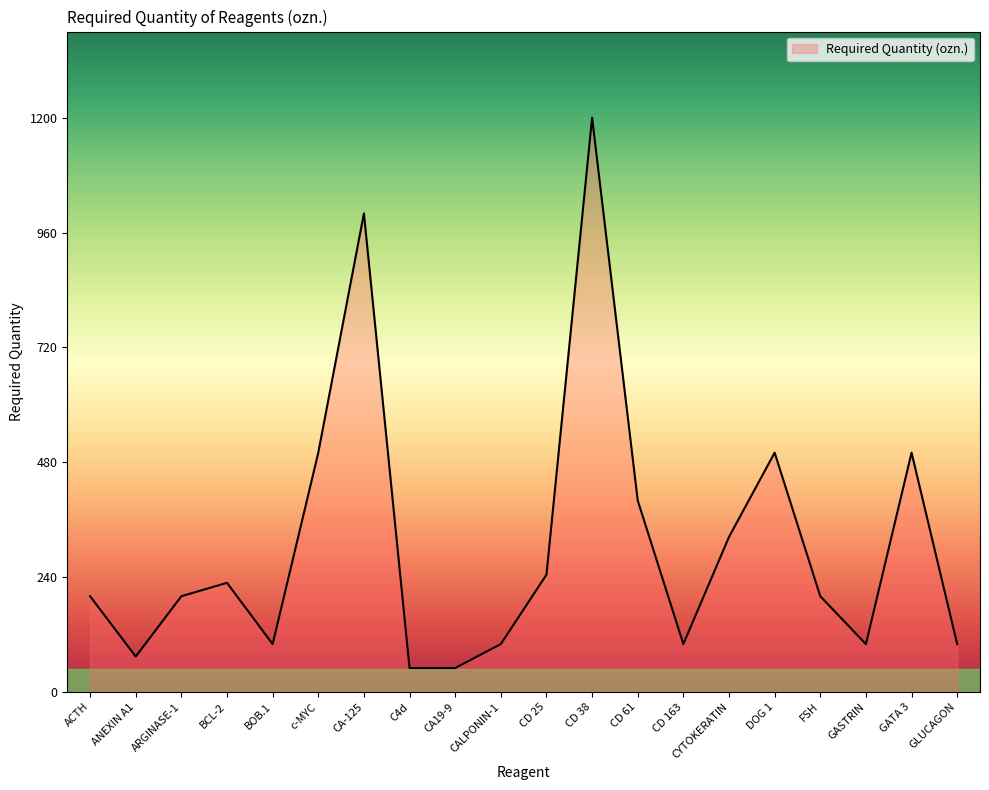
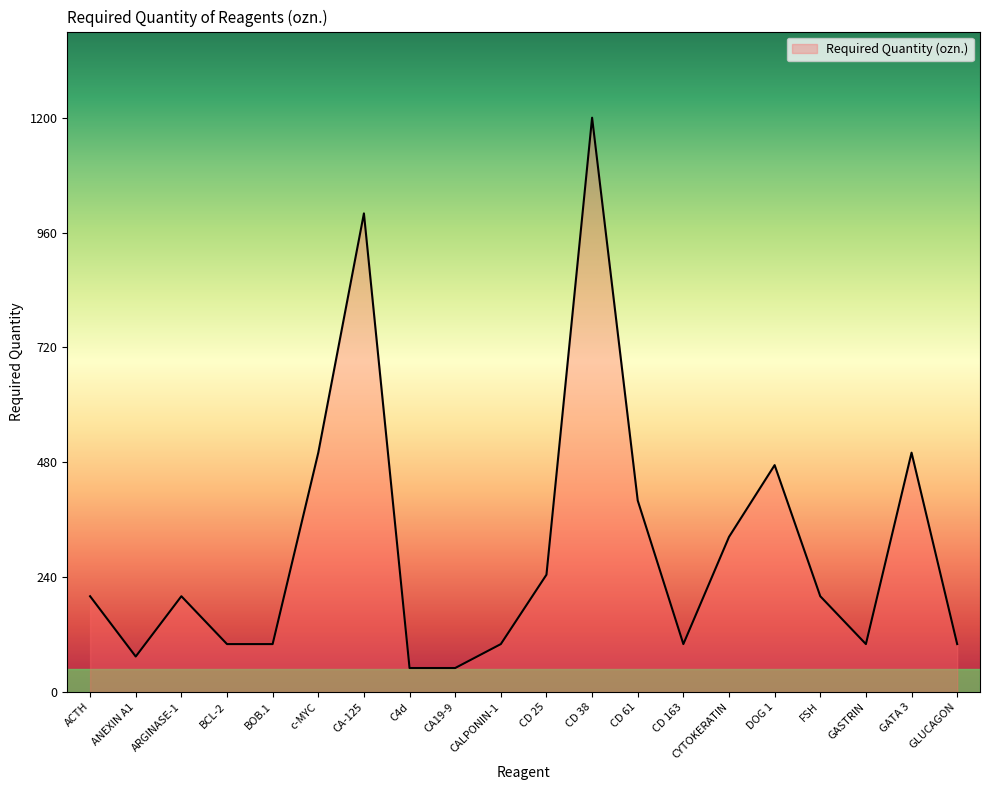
  {
    "ACTH": 200,
    "ANEXIN A1": 70,
    "ARGINASE-1": 200,
-   "BCL-2": 230,
+   "BCL-2": 100,
    "BOB.1": 100,
    "c-MYC": 500,
    "CA-125": 1000,
    "C4d": 50,
    "CA19-9": 50,
    "CALPONIN-1": 100,
    "CD 25": 250,
    "CD 38": 1200,
    "CD 61": 400,
    "CD 163": 100,
    "CYTOKERATIN": 320,
-   "DOG 1": 500,
+   "DOG 1": 470,
    "FSH": 200,
    "GASTRIN": 100,
    "GATA 3": 500,
    "GLUCAGON": 100
  }
